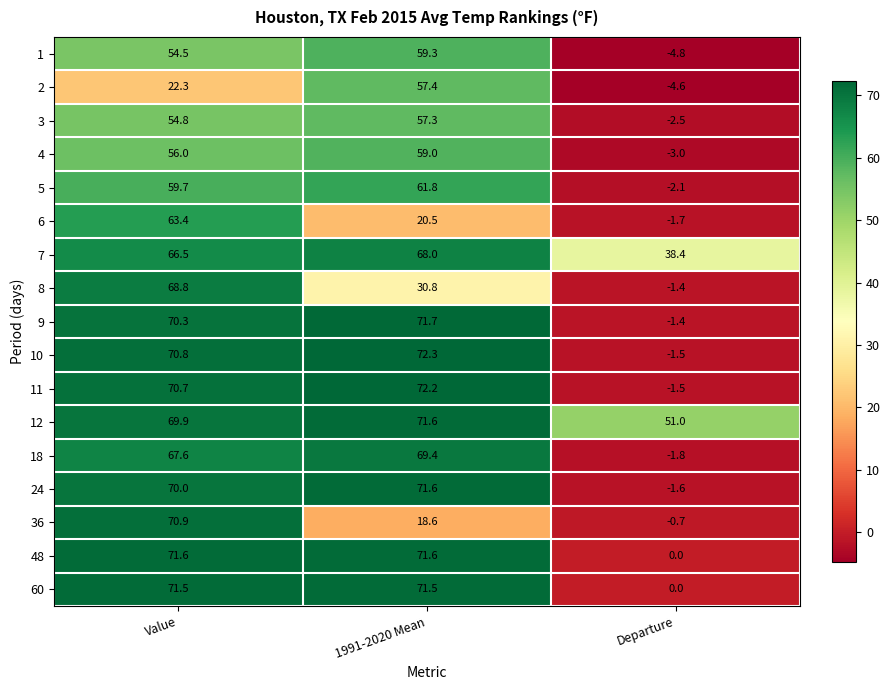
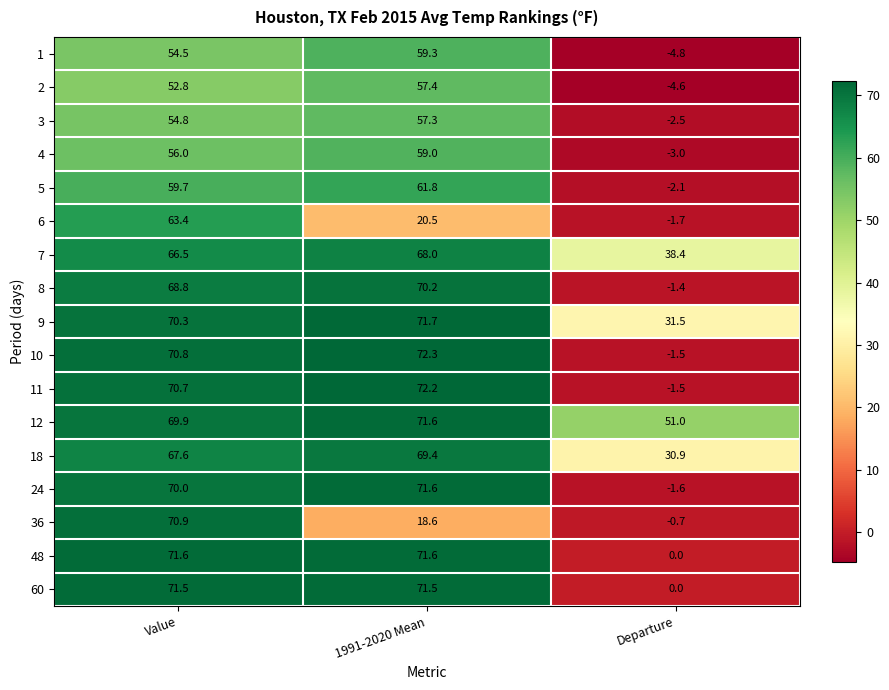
  {
    "1": {
      "Value": 54.5,
      "1991-2020 Mean": 59.3,
      "Departure": -4.8
    },
    "2": {
-     "Value": 22.3,
+     "Value": 52.8,
      "1991-2020 Mean": 57.4,
      "Departure": -4.6
    },
    "3": {
      "Value": 54.8,
      "1991-2020 Mean": 57.3,
      "Departure": -2.5
    },
    "4": {
      "Value": 56.0,
      "1991-2020 Mean": 59.0,
      "Departure": -3.0
    },
    "5": {
      "Value": 59.7,
      "1991-2020 Mean": 61.8,
      "Departure": -2.1
    },
    "6": {
      "Value": 63.4,
      "1991-2020 Mean": 20.5,
      "Departure": -1.7
    },
    "7": {
      "Value": 66.5,
      "1991-2020 Mean": 68.0,
      "Departure": 38.4
    },
    "8": {
      "Value": 68.8,
-     "1991-2020 Mean": 30.8,
+     "1991-2020 Mean": 70.2,
      "Departure": -1.4
    },
    "9": {
      "Value": 70.3,
      "1991-2020 Mean": 71.7,
-     "Departure": -1.4
+     "Departure": 31.5
    },
    "10": {
      "Value": 70.8,
      "1991-2020 Mean": 72.3,
      "Departure": -1.5
    },
    "11": {
      "Value": 70.7,
      "1991-2020 Mean": 72.2,
      "Departure": -1.5
    },
    "12": {
      "Value": 69.9,
      "1991-2020 Mean": 71.6,
      "Departure": 51.0
    },
    "18": {
      "Value": 67.6,
      "1991-2020 Mean": 69.4,
-     "Departure": -1.8
+     "Departure": 30.9
    },
    "24": {
      "Value": 70.0,
      "1991-2020 Mean": 71.6,
      "Departure": -1.6
    },
    "36": {
      "Value": 70.9,
      "1991-2020 Mean": 18.6,
      "Departure": -0.7
    },
    "48": {
      "Value": 71.6,
      "1991-2020 Mean": 71.6,
      "Departure": 0.0
    },
    "60": {
      "Value": 71.5,
      "1991-2020 Mean": 71.5,
      "Departure": 0.0
    }
  }
